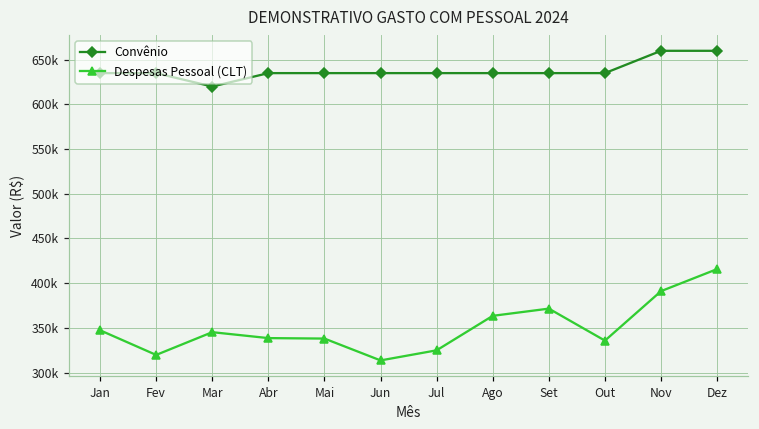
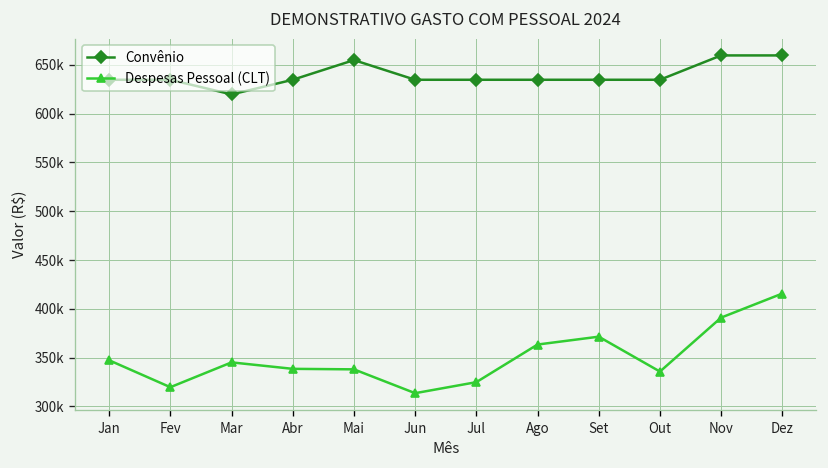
  {
    "Convênio": {
      "Mar": 620000,
      "Abr": 630000,
-     "Mai": 630000,
+     "Mai": 650000,
      "Jun": 630000,
      "Jul": 630000,
      "Ago": 630000,
      "Set": 630000,
      "Out": 630000,
      "Nov": 660000,
      "Dez": 660000
    },
    "Despesas Pessoal (CLT)": {
      "Jan": 350000,
      "Fev": 320000,
      "Mar": 350000,
      "Abr": 340000,
      "Mai": 340000,
      "Jun": 310000,
      "Jul": 320000,
      "Ago": 360000,
      "Set": 370000,
      "Out": 340000,
      "Nov": 390000,
      "Dez": 420000
    }
  }
